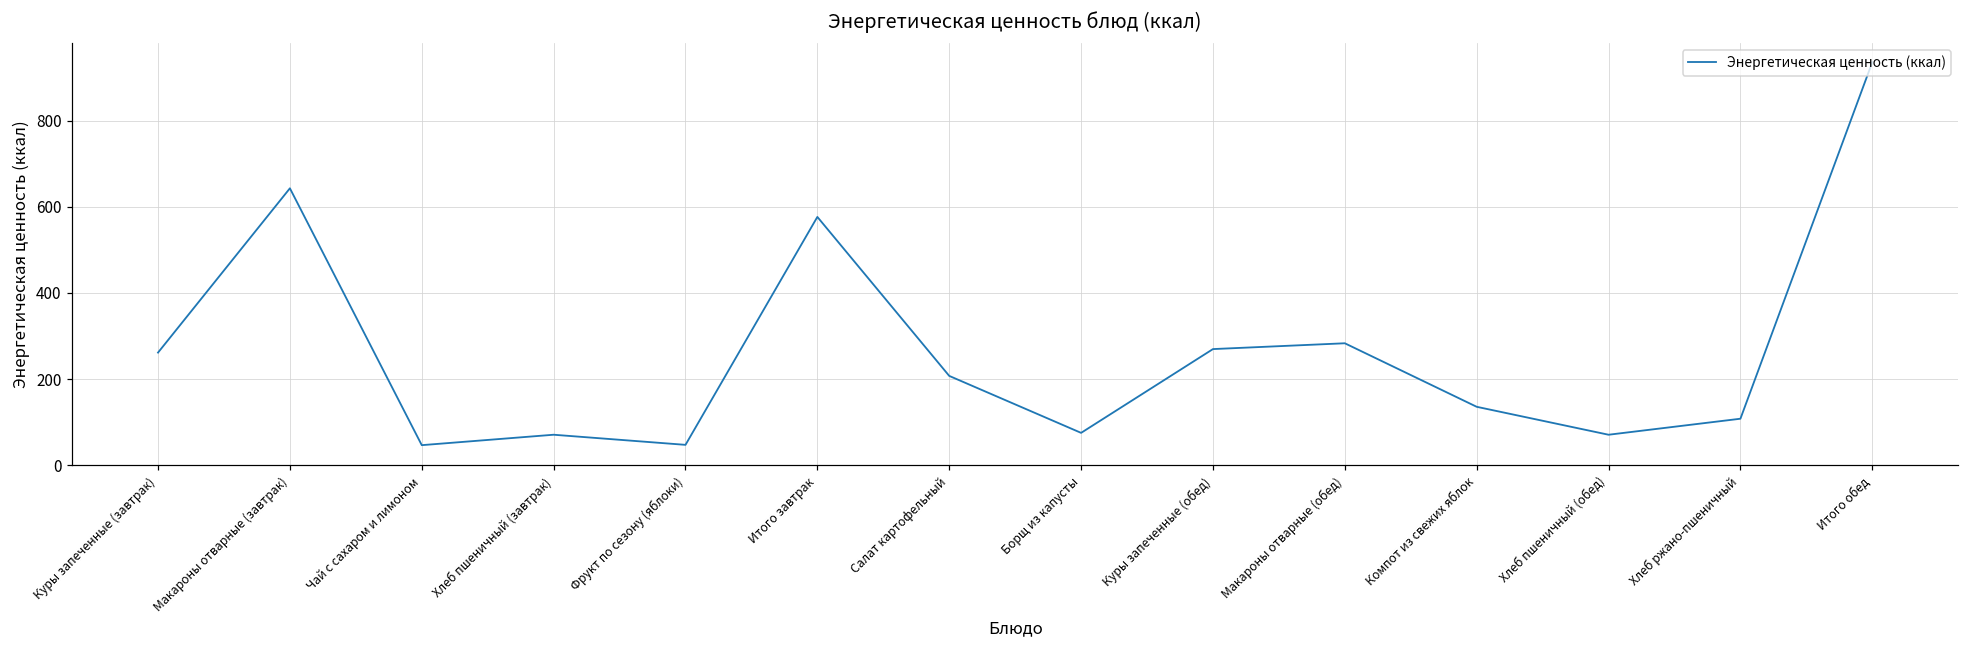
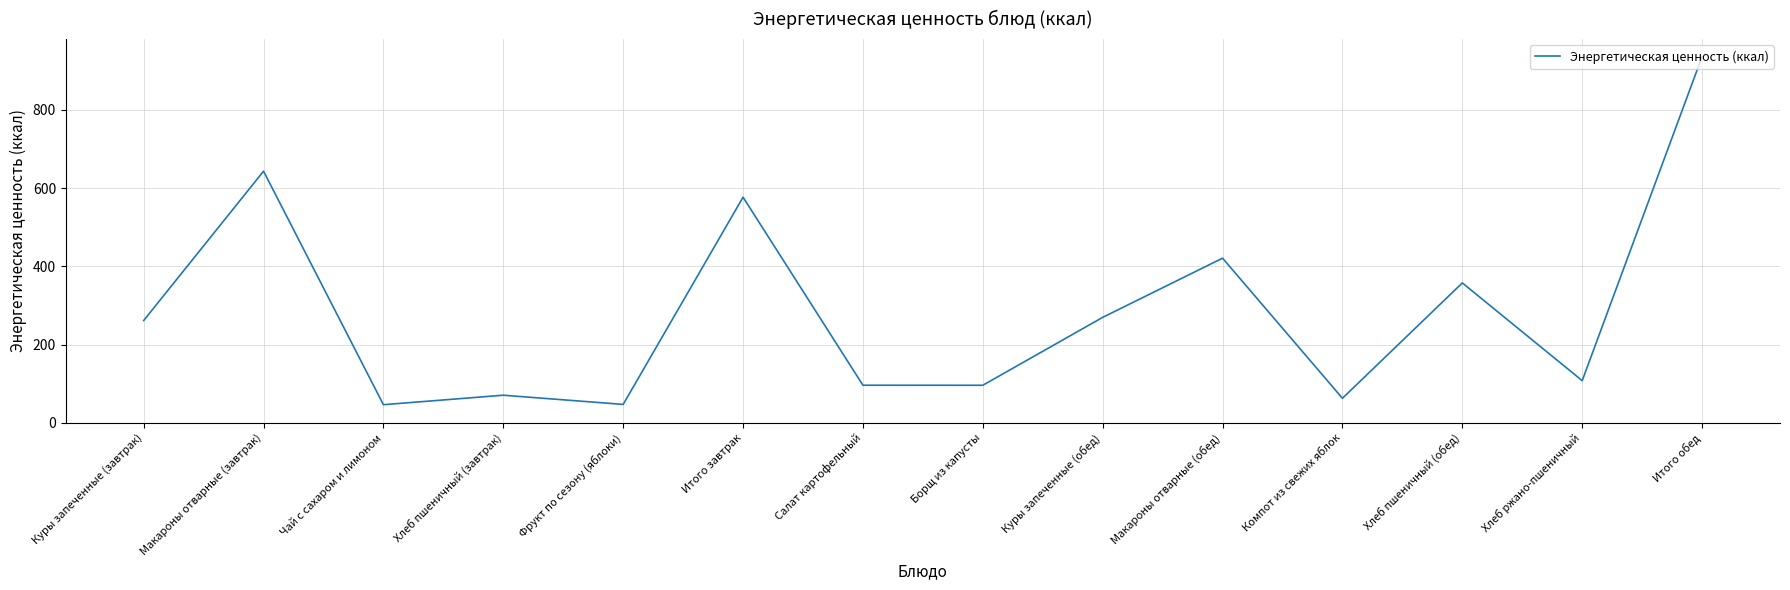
  {
    "Куры запеченные (завтрак)": 260,
    "Макароны отварные (завтрак)": 640,
    "Чай с сахаром и лимоном": 50,
    "Хлеб пшеничный (завтрак)": 70,
    "Фрукт по сезону (яблоки)": 50,
    "Итого завтрак": 580,
-   "Салат картофельный": 210,
-   "Борщ из капусты": 70,
+   "Салат картофельный": 100,
+   "Борщ из капусты": 100,
    "Куры запеченные (обед)": 270,
-   "Макароны отварные (обед)": 280,
-   "Компот из свежих яблок": 140,
-   "Хлеб пшеничный (обед)": 70,
+   "Макароны отварные (обед)": 420,
+   "Компот из свежих яблок": 60,
+   "Хлеб пшеничный (обед)": 360,
    "Хлеб ржано-пшеничный": 110
  }
